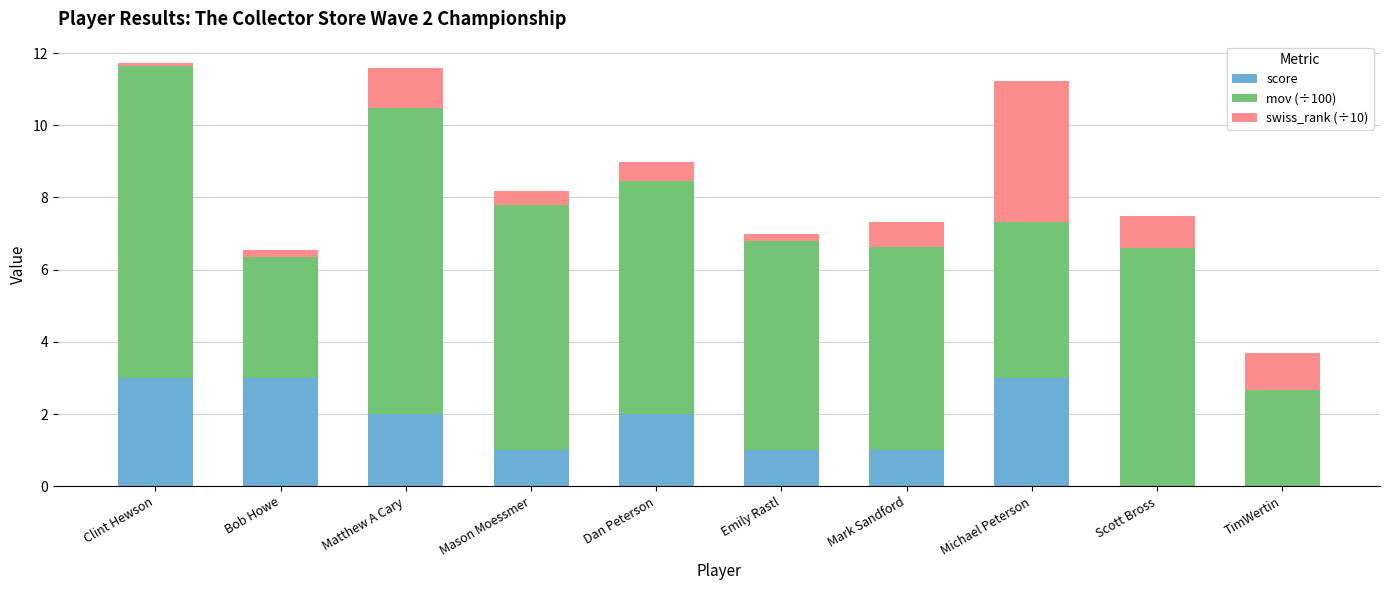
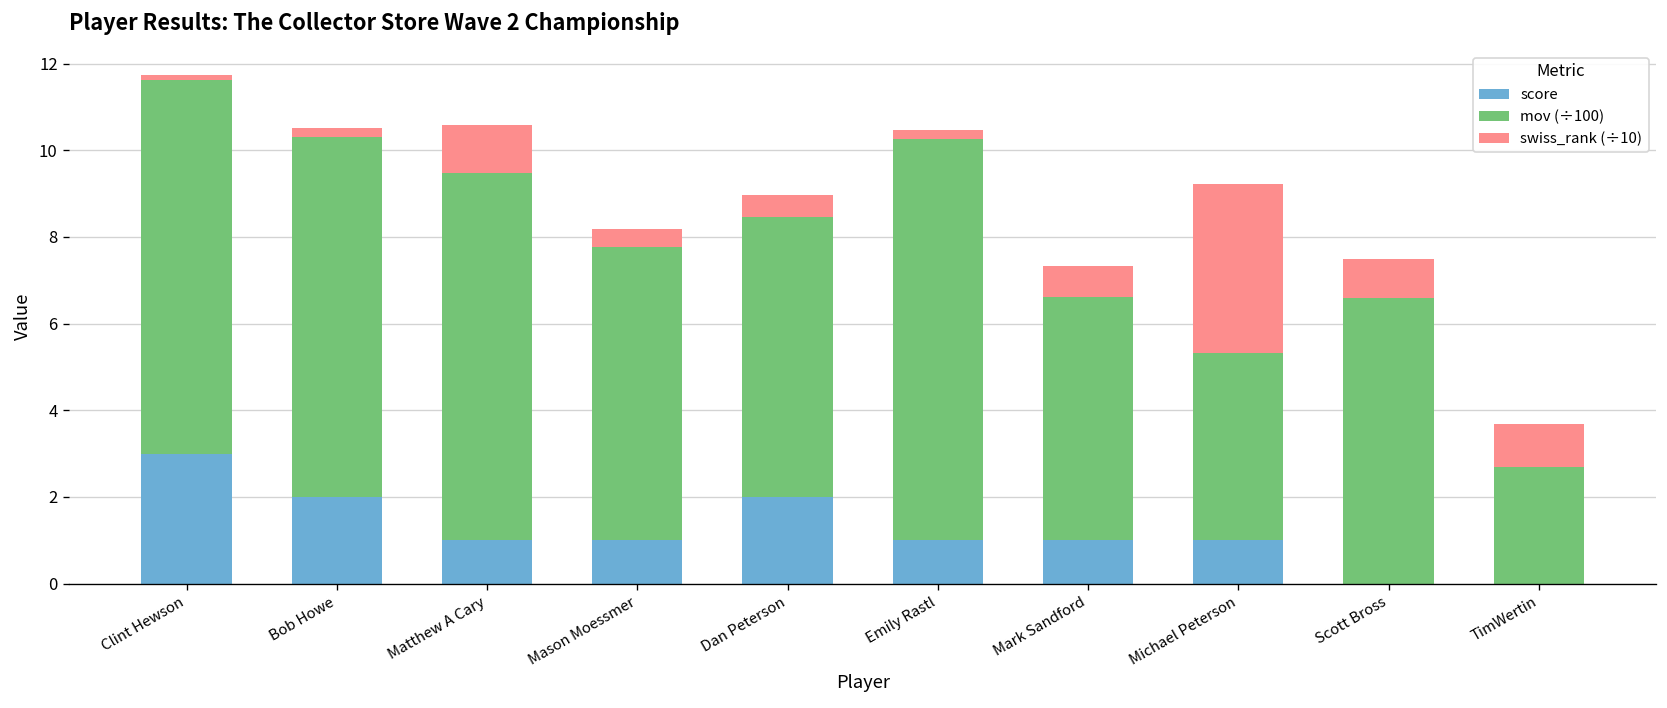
  {
    "score": {
      "Clint Hewson": 3,
-     "Bob Howe": 3,
-     "Matthew A Cary": 2,
+     "Bob Howe": 2,
+     "Matthew A Cary": 1,
      "Mason Moessmer": 1,
      "Dan Peterson": 2,
      "Emily Rastl": 1,
      "Mark Sandford": 1,
-     "Michael Peterson": 3,
+     "Michael Peterson": 1,
      "Scott Bross": 0,
      "TimWertin": 0
    },
    "mov (÷100)": {
      "Clint Hewson": 8.6,
-     "Bob Howe": 3.3,
+     "Bob Howe": 8.3,
      "Matthew A Cary": 8.5,
      "Mason Moessmer": 6.8,
      "Dan Peterson": 6.5,
-     "Emily Rastl": 5.8,
+     "Emily Rastl": 9.3,
      "Mark Sandford": 5.6,
      "Michael Peterson": 4.3,
      "Scott Bross": 6.6,
      "TimWertin": 2.7
    },
    "swiss_rank (÷10)": {
      "Clint Hewson": 0.1,
      "Bob Howe": 0.2,
      "Matthew A Cary": 1.1,
      "Mason Moessmer": 0.4,
      "Dan Peterson": 0.5,
      "Emily Rastl": 0.2,
      "Mark Sandford": 0.7,
      "Michael Peterson": 3.9,
      "Scott Bross": 0.9,
      "TimWertin": 1.0
    }
  }
